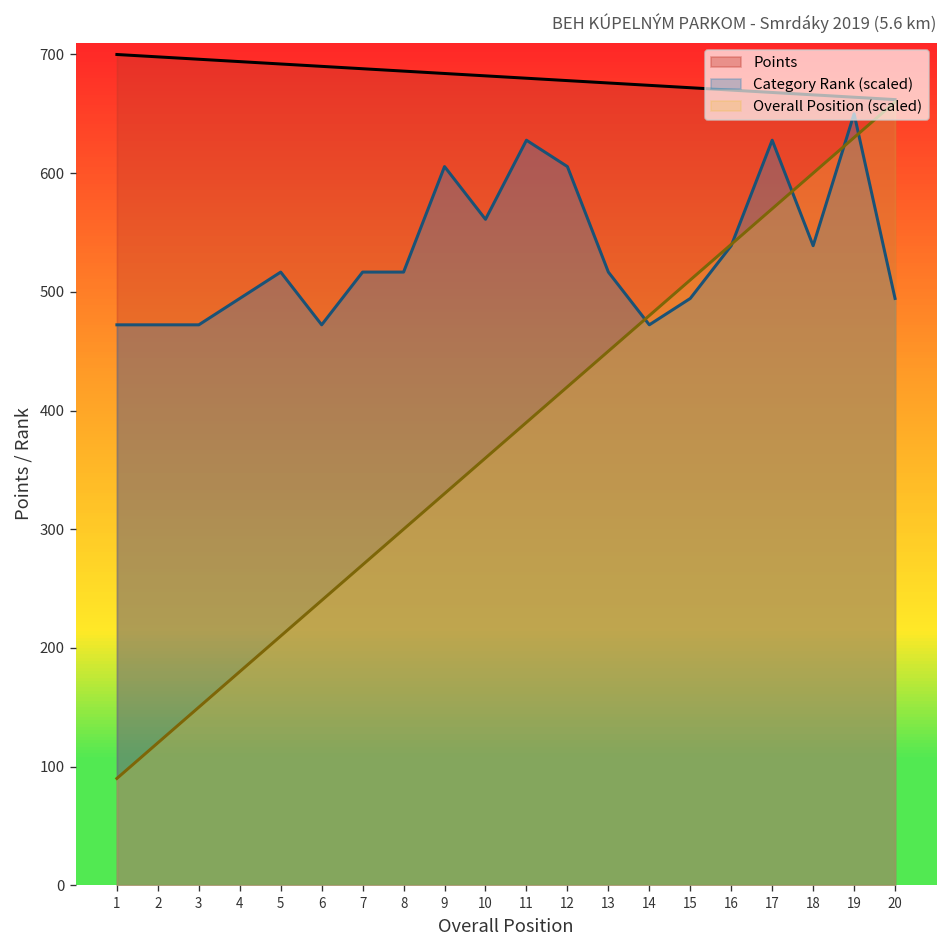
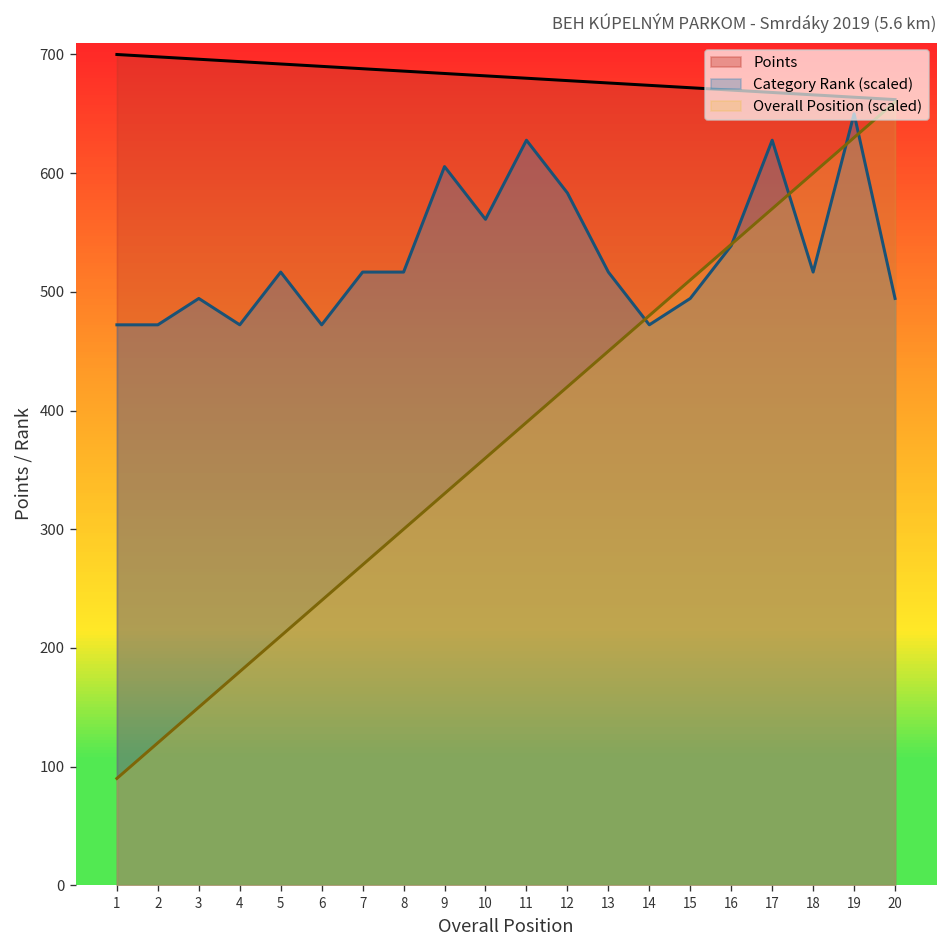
  {
    "Category Rank (scaled)": {
      "1": 470,
      "2": 470,
-     "3": 470,
-     "4": 490,
+     "3": 490,
+     "4": 470,
      "5": 520,
      "6": 470,
      "7": 520,
      "8": 520,
      "9": 610,
      "10": 560,
      "11": 630,
-     "12": 610,
+     "12": 580,
      "13": 520,
      "14": 470,
      "15": 490,
      "17": 630,
-     "18": 540,
+     "18": 520,
      "20": 490
    }
  }
